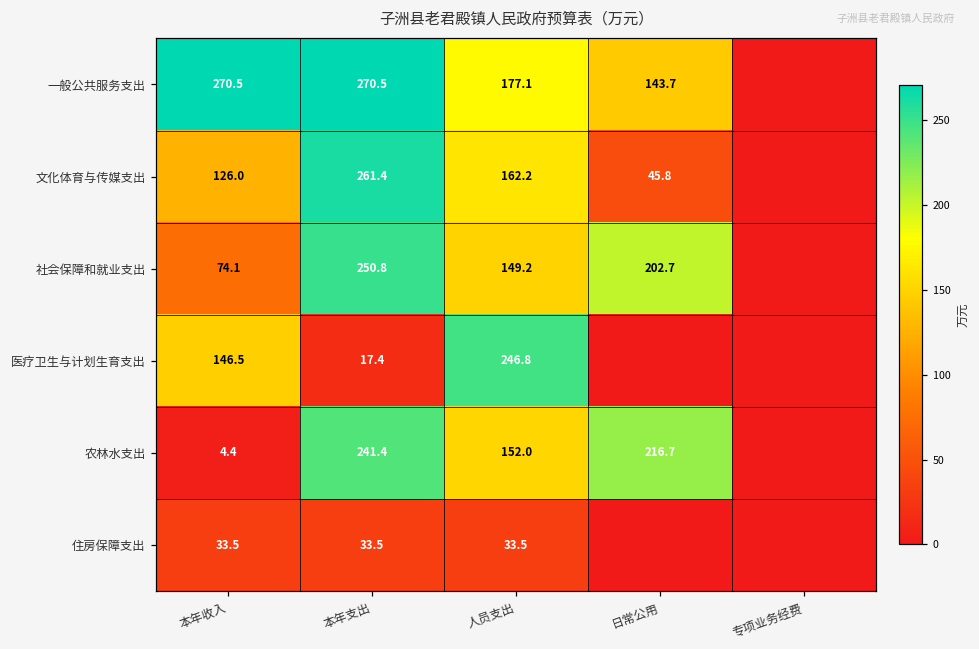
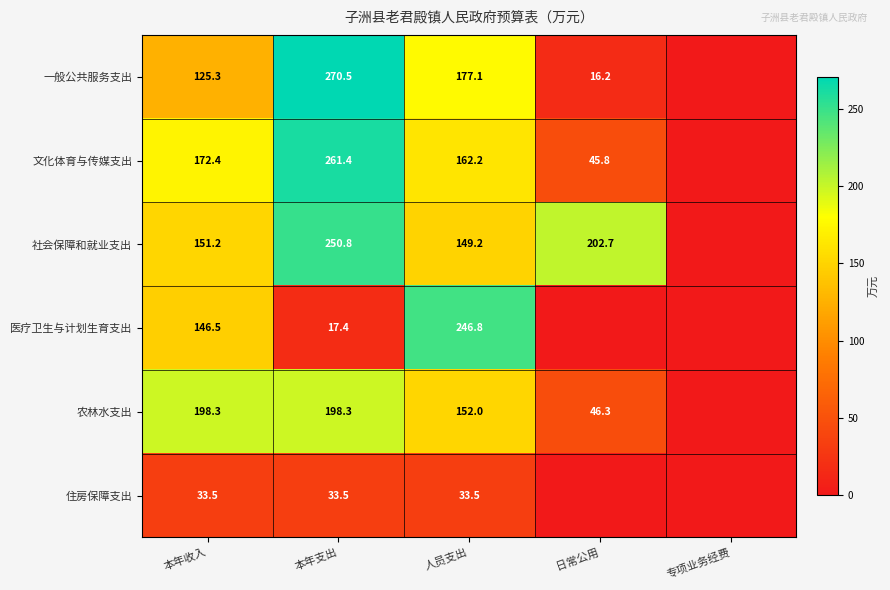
  {
    "一般公共服务支出": {
-     "本年收入": 270.5,
+     "本年收入": 125.3,
      "本年支出": 270.5,
      "人员支出": 177.1,
-     "日常公用": 143.7
+     "日常公用": 16.2
    },
    "文化体育与传媒支出": {
-     "本年收入": 126.0,
+     "本年收入": 172.4,
      "本年支出": 261.4,
      "人员支出": 162.2,
      "日常公用": 45.8
    },
    "社会保障和就业支出": {
-     "本年收入": 74.1,
+     "本年收入": 151.2,
      "本年支出": 250.8,
      "人员支出": 149.2,
      "日常公用": 202.7
    },
    "医疗卫生与计划生育支出": {
      "本年收入": 146.5,
      "本年支出": 17.4,
      "人员支出": 246.8
    },
    "农林水支出": {
-     "本年收入": 4.4,
-     "本年支出": 241.4,
+     "本年收入": 198.3,
+     "本年支出": 198.3,
      "人员支出": 152.0,
-     "日常公用": 216.7
+     "日常公用": 46.3
    },
    "住房保障支出": {
      "本年收入": 33.5,
      "本年支出": 33.5,
      "人员支出": 33.5
    }
  }
